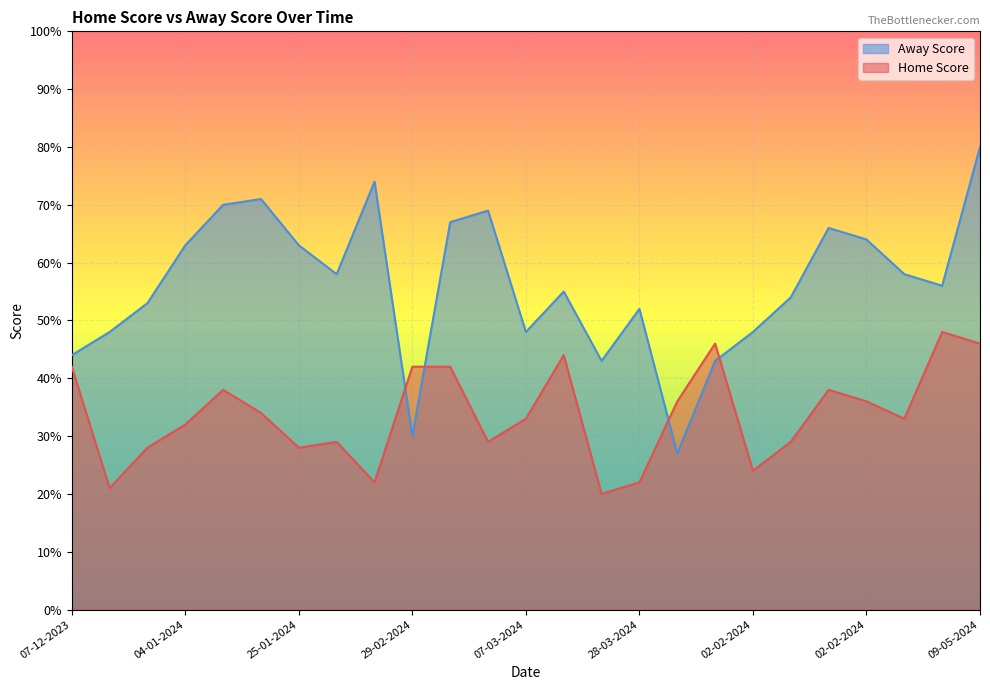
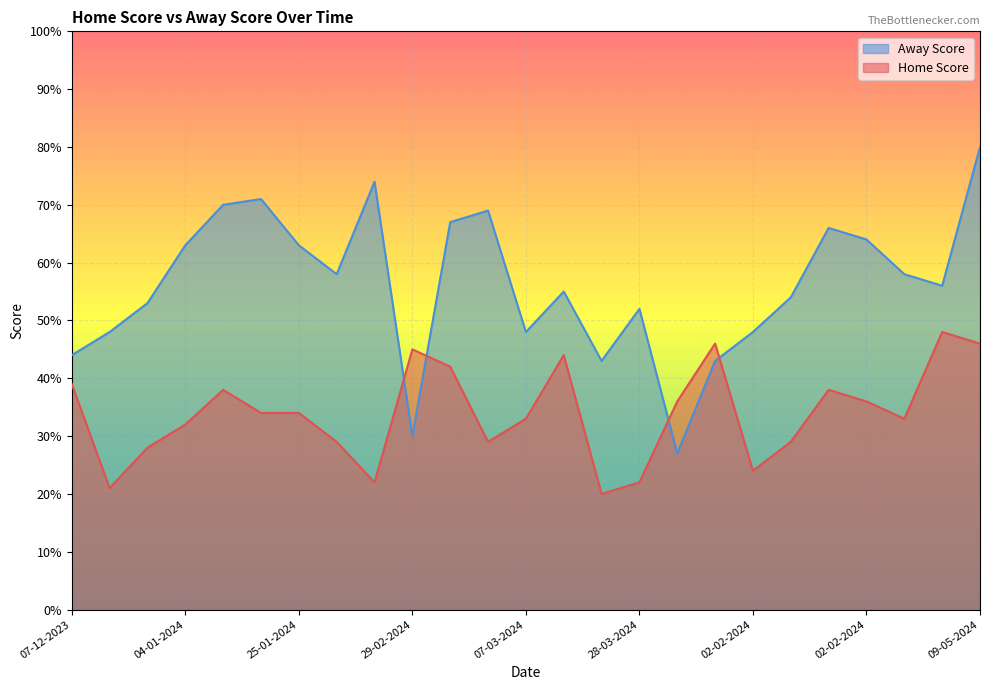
  {
    "Away Score": {
      "07-12-2023": "44%",
      "25-01-2024": "63%",
      "29-02-2024": "30%",
      "09-05-2024": "80%"
    },
    "Home Score": {
-     "07-12-2023": "42%",
-     "25-01-2024": "28%",
-     "29-02-2024": "42%",
+     "07-12-2023": "39%",
+     "25-01-2024": "34%",
+     "29-02-2024": "45%",
      "09-05-2024": "46%"
    }
  }
